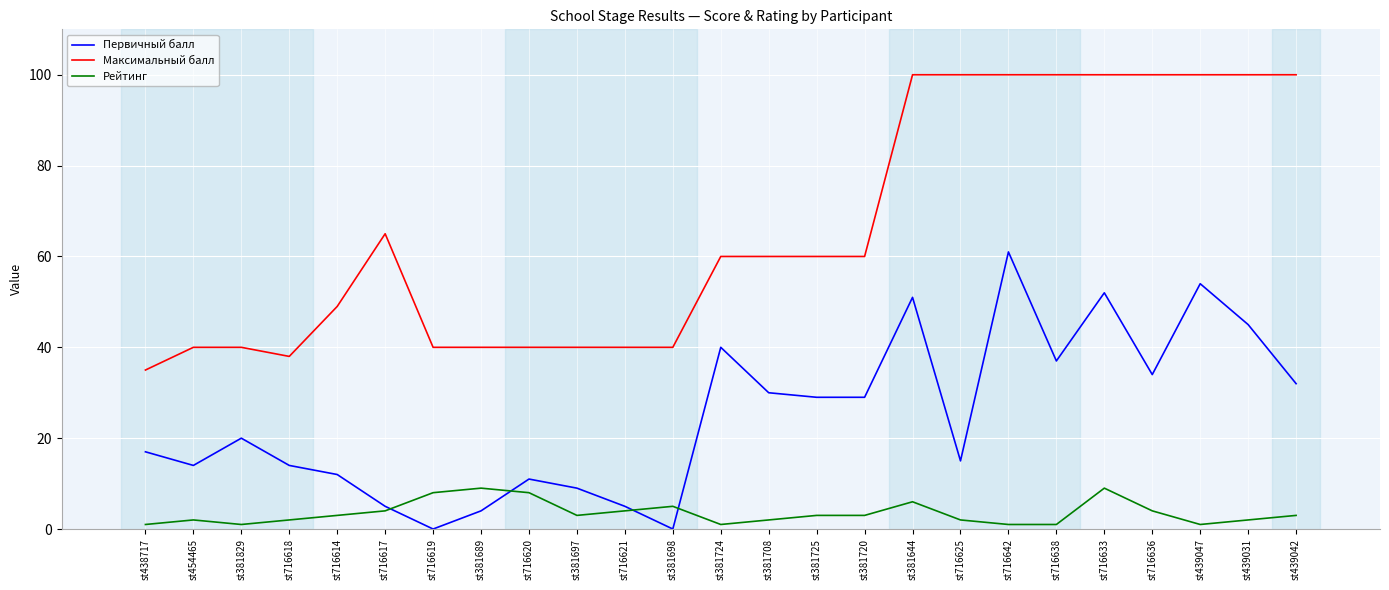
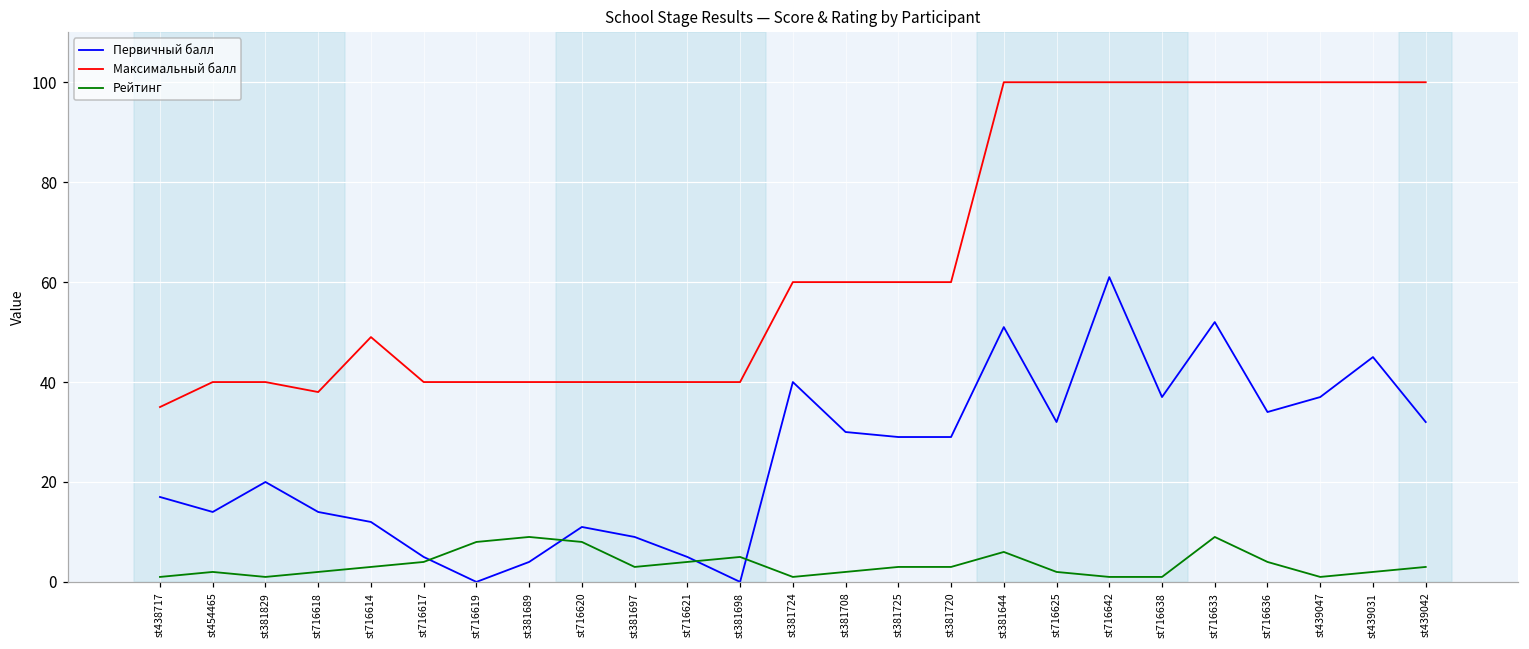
  {
    "Первичный балл": {
      "st438717": 17,
      "st454465": 14,
      "st381829": 20,
      "st716618": 14,
      "st716614": 12,
      "st716617": 5,
      "st716619": 0,
      "st381689": 4,
      "st716620": 11,
      "st381697": 9,
      "st716621": 5,
      "st381698": 0,
      "st381724": 40,
      "st381708": 30,
      "st381725": 29,
      "st381720": 29,
      "st381644": 51,
-     "st716625": 15,
+     "st716625": 32,
      "st716642": 61,
      "st716638": 37,
      "st716633": 52,
      "st716636": 34,
-     "st439047": 54,
+     "st439047": 37,
      "st439031": 45,
      "st439042": 32
    },
    "Максимальный балл": {
      "st438717": 35,
      "st454465": 40,
      "st381829": 40,
      "st716618": 38,
      "st716614": 49,
-     "st716617": 65,
+     "st716617": 40,
      "st716619": 40,
      "st381689": 40,
      "st716620": 40,
      "st381697": 40,
      "st716621": 40,
      "st381698": 40,
      "st381724": 60,
      "st381708": 60,
      "st381725": 60,
      "st381720": 60,
      "st381644": 100,
      "st716625": 100,
      "st716642": 100,
      "st716638": 100,
      "st716633": 100,
      "st716636": 100,
      "st439047": 100,
      "st439031": 100,
      "st439042": 100
    },
    "Рейтинг": {
      "st438717": 1,
      "st454465": 2,
      "st381829": 1,
      "st716618": 2,
      "st716614": 3,
      "st716617": 4,
      "st716619": 8,
      "st381689": 9,
      "st716620": 8,
      "st381697": 3,
      "st716621": 4,
      "st381698": 5,
      "st381724": 1,
      "st381708": 2,
      "st381725": 3,
      "st381720": 3,
      "st381644": 6,
      "st716625": 2,
      "st716642": 1,
      "st716638": 1,
      "st716633": 9,
      "st716636": 4,
      "st439047": 1,
      "st439031": 2,
      "st439042": 3
    }
  }
